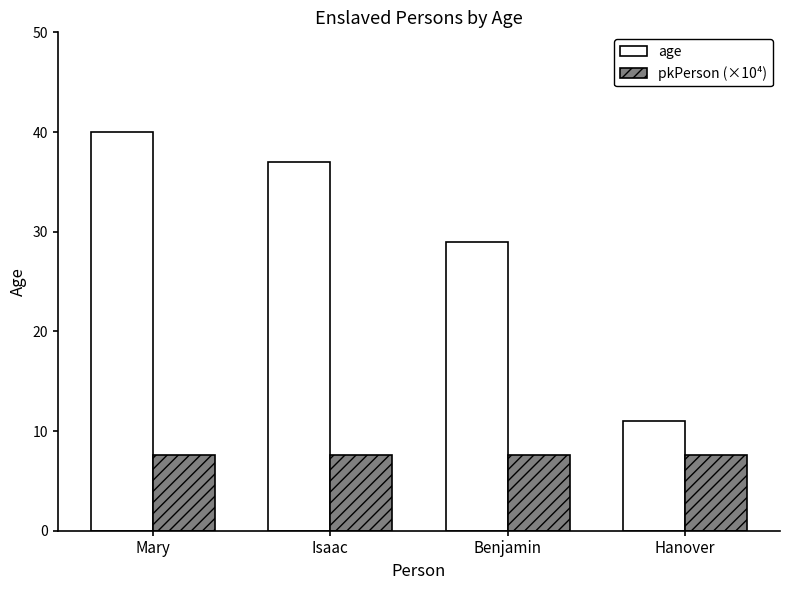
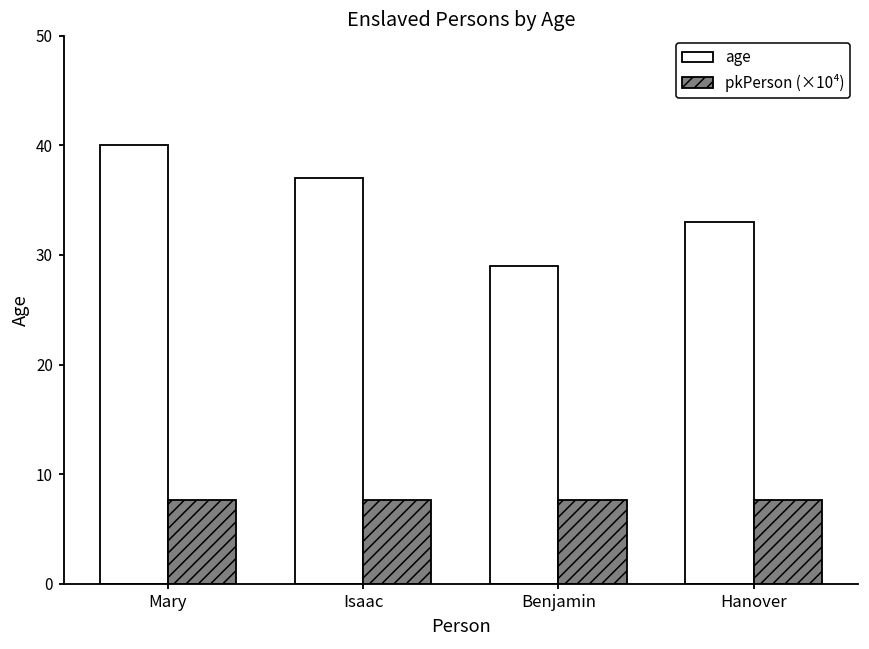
  {
    "age": {
      "Mary": 40,
      "Isaac": 37,
      "Benjamin": 29,
-     "Hanover": 11
+     "Hanover": 33
    },
    "pkPerson (×10⁴)": {
      "Mary": 8,
      "Isaac": 8,
      "Benjamin": 8,
      "Hanover": 8
    }
  }
